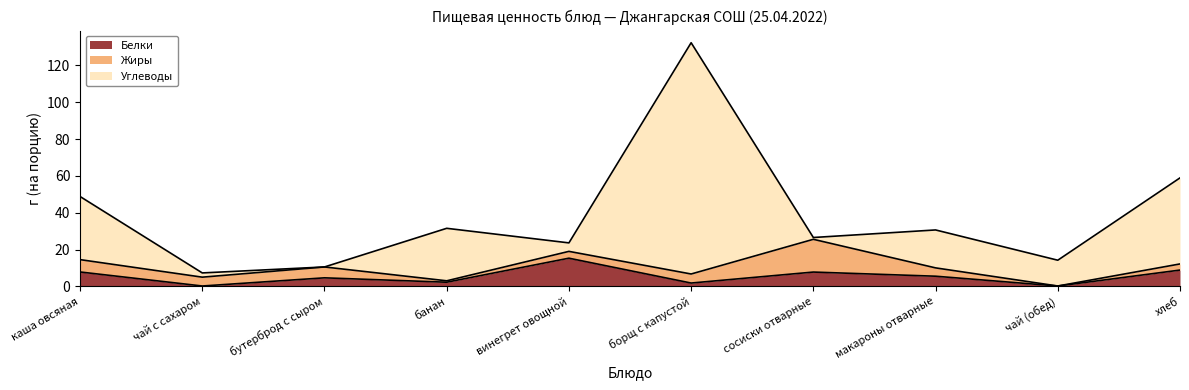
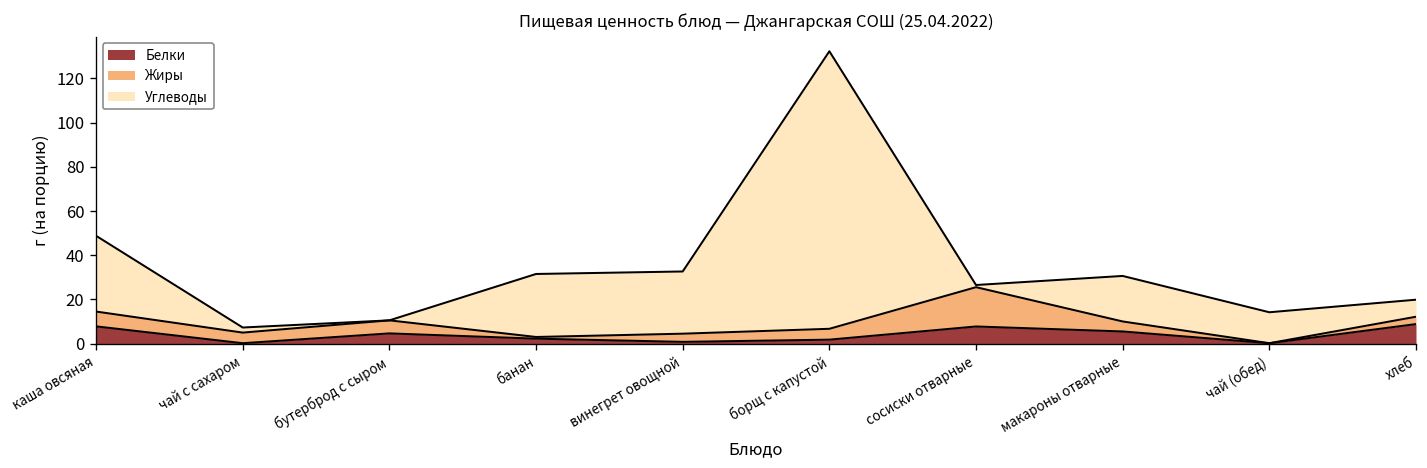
  {
    "Белки": {
      "каша овсяная": 8,
      "чай с сахаром": 0,
      "бутерброд с сыром": 5,
-     "винегрет овощной": 15,
+     "винегрет овощной": 1,
      "борщ с капустой": 2,
      "сосиски отварные": 8,
      "макароны отварные": 6,
      "хлеб": 9
    },
    "Жиры": {
      "каша овсяная": 7,
      "чай с сахаром": 5,
      "винегрет овощной": 4,
      "борщ с капустой": 5,
      "макароны отварные": 5,
      "хлеб": 3
    },
    "Углеводы": {
      "каша овсяная": 34,
      "чай с сахаром": 2,
      "банан": 29,
-     "винегрет овощной": 5,
+     "винегрет овощной": 28,
      "борщ с капустой": 126,
      "макароны отварные": 21,
      "чай (обед)": 14,
-     "хлеб": 47
+     "хлеб": 8
    }
  }
